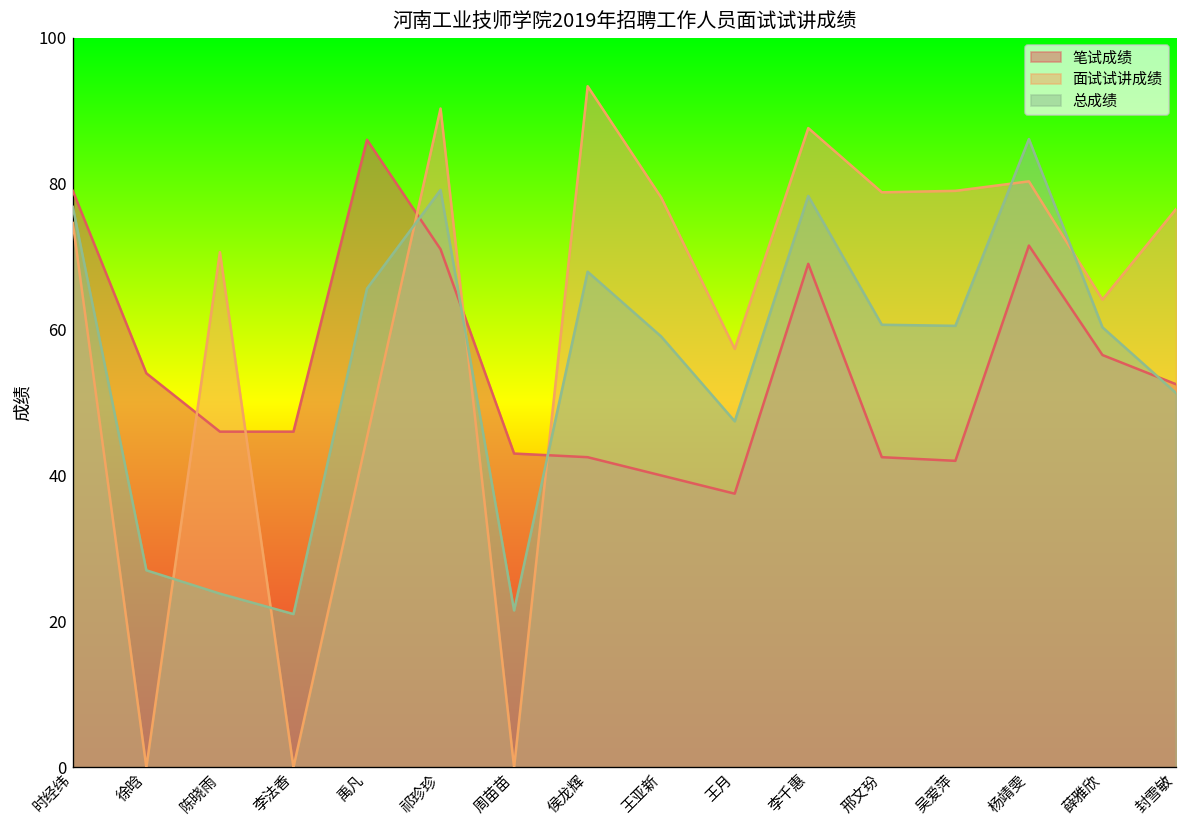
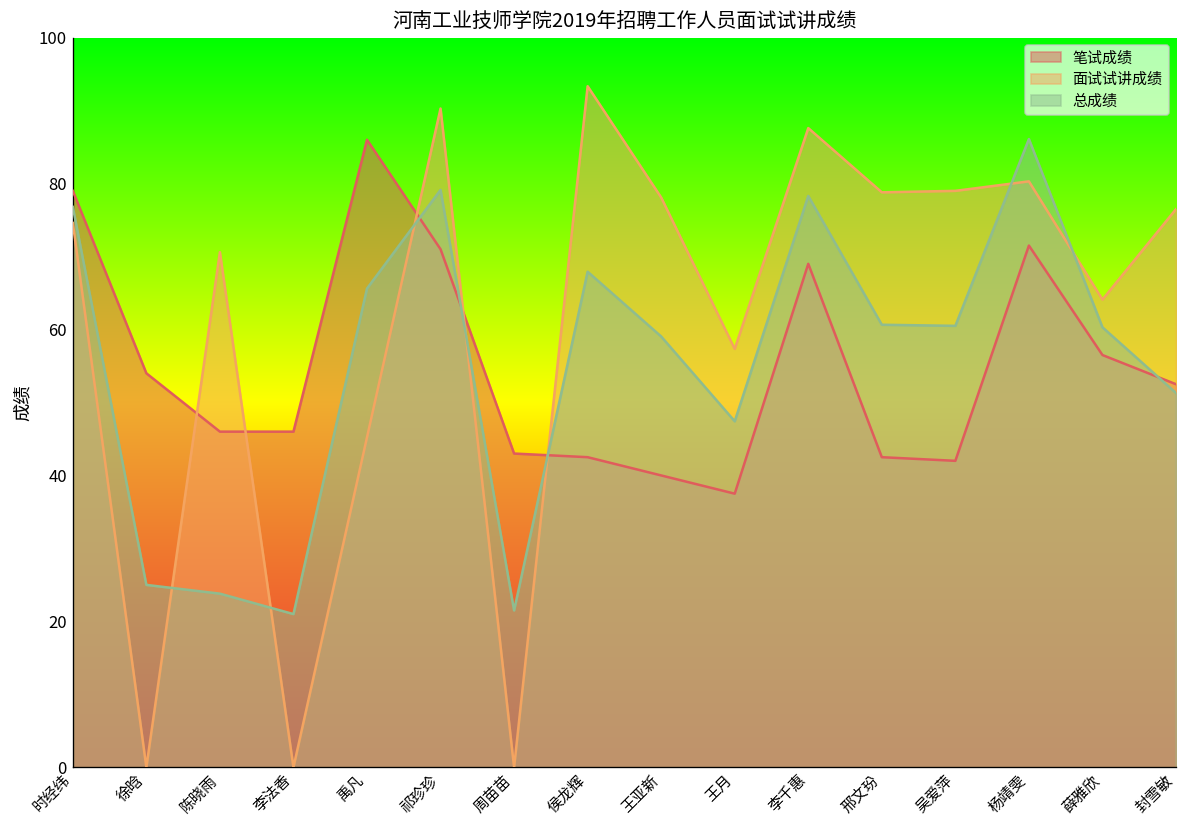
  {
    "总成绩": {
      "时经纬": 77,
-     "徐晗": 27,
+     "徐晗": 25,
      "陈晓雨": 24,
      "李法香": 21,
      "禹凡": 66,
      "祁珍珍": 79,
      "周苗苗": 22,
      "侯龙辉": 68,
      "王亚新": 59,
      "王月": 47,
      "李千惠": 78,
      "邢文玢": 61,
      "吴爱萍": 61,
      "杨靖雯": 86,
      "薛雅欣": 60,
      "封雪敏": 51
    }
  }
